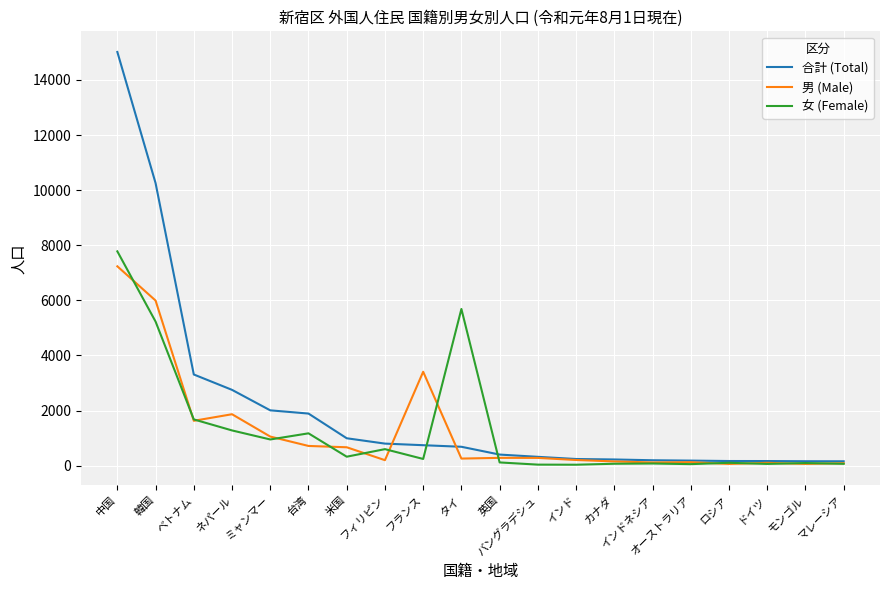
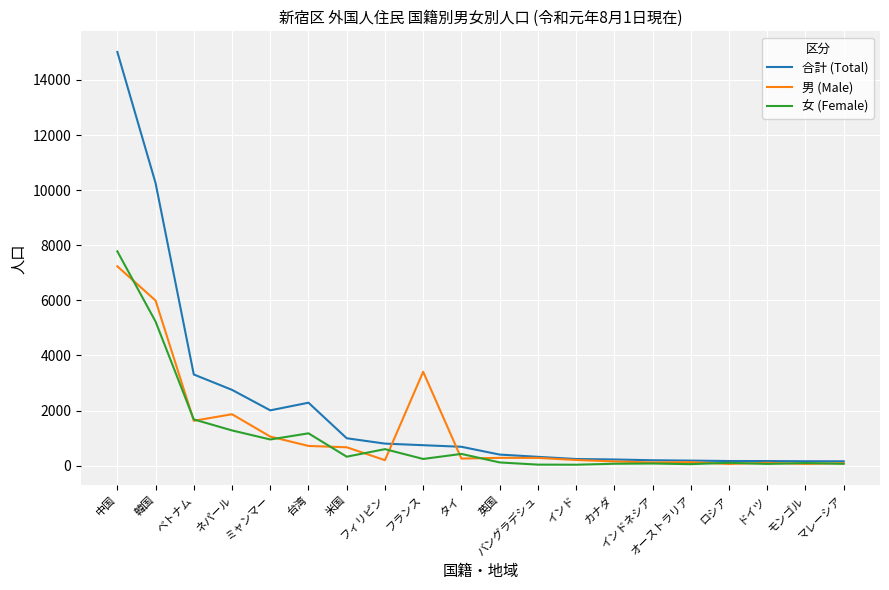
  {
    "合計 (Total)": {
      "中国": 15000,
      "韓国": 10300,
      "ベトナム": 3300,
      "ネパール": 2800,
      "ミャンマー": 2000,
-     "台湾": 1900,
+     "台湾": 2300,
      "米国": 1000,
      "フィリピン": 800,
      "フランス": 700,
      "タイ": 700,
      "英国": 400
    },
    "男 (Male)": {
      "中国": 7200,
      "韓国": 6000,
      "ネパール": 1900,
      "ミャンマー": 1100,
      "台湾": 700,
      "米国": 700,
      "フィリピン": 200,
      "フランス": 3400,
      "タイ": 300,
      "英国": 300
    },
    "女 (Female)": {
      "中国": 7800,
      "韓国": 5200,
      "ネパール": 1300,
      "ミャンマー": 1000,
      "台湾": 1200,
      "米国": 300,
      "フィリピン": 600,
      "フランス": 200,
-     "タイ": 5700,
+     "タイ": 400,
      "英国": 100,
      "バングラデシュ": 0,
      "インド": 0
    }
  }
